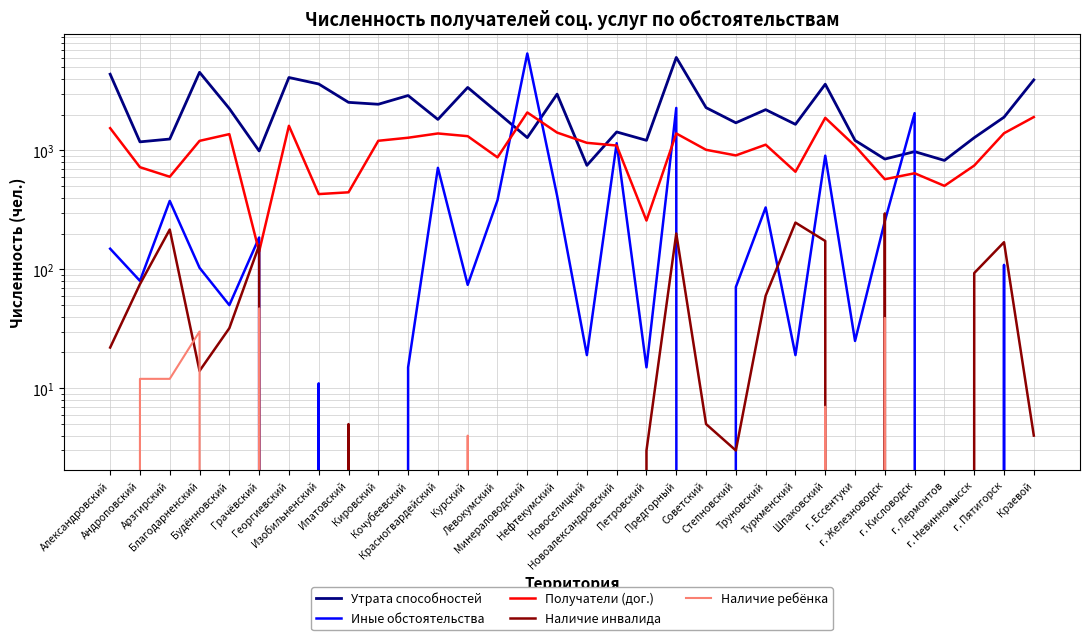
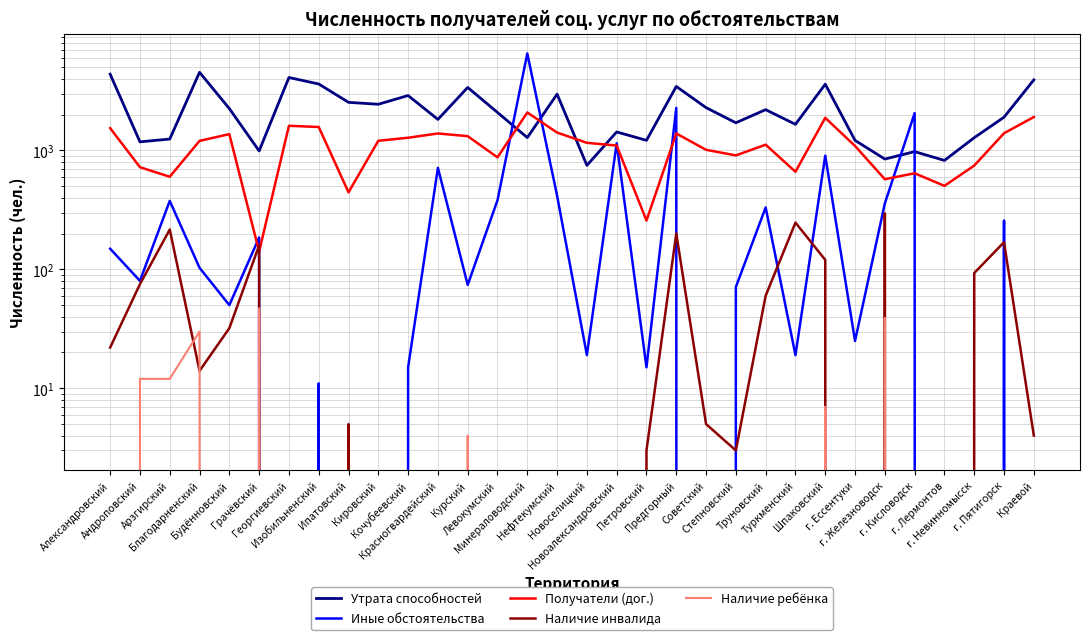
  {
    "Утрата способностей": {
      "Александровский": 4400,
      "Андроповский": 1200,
      "Арзгирский": 1200,
      "Благодарненский": 4500,
      "Будённовский": 2200,
      "Грачёвский": 1000,
      "Георгиевский": 4100,
      "Изобильненский": 3600,
      "Ипатовский": 2500,
      "Кировский": 2400,
      "Кочубеевский": 2900,
      "Красногвардейский": 1800,
      "Курский": 3400,
      "Левокумский": 2100,
      "Минераловодский": 1300,
      "Нефтекумский": 3000,
      "Новоселицкий": 700,
      "Новоалександровский": 1400,
      "Петровский": 1200,
-     "Предгорный": 6000,
+     "Предгорный": 3400,
      "Советский": 2300,
      "Степновский": 1700,
      "Труновский": 2200,
      "Туркменский": 1700,
      "Шпаковский": 3600,
      "г. Ессентуки": 1200,
      "г. Железноводск": 800,
      "г. Кисловодск": 1000,
      "г. Лермонтов": 800,
      "г. Невинномысск": 1300,
      "г. Пятигорск": 1900,
      "Краевой": 3900
    },
    "Иные обстоятельства": {
      "Александровский": 150,
      "Андроповский": 80,
      "Арзгирский": 380,
      "Благодарненский": 100,
      "Будённовский": 50,
      "Грачёвский": 190,
      "Изобильненский": 11,
      "Кочубеевский": 15,
      "Красногвардейский": 700,
      "Курский": 70,
      "Левокумский": 380,
      "Минераловодский": 7000,
      "Нефтекумский": 420,
      "Новоселицкий": 19,
      "Петровский": 15,
      "Предгорный": 2300,
      "Степновский": 70,
      "Труновский": 330,
      "Туркменский": 19,
      "Шпаковский": 900,
      "г. Ессентуки": 25,
-     "г. Железноводск": 250,
+     "г. Железноводск": 360,
      "г. Кисловодск": 2100,
-     "г. Пятигорск": 110
+     "г. Пятигорск": 260
    },
    "Получатели (дог.)": {
      "Александровский": 1500,
      "Андроповский": 700,
      "Арзгирский": 600,
      "Благодарненский": 1200,
      "Будённовский": 1400,
      "Грачёвский": 140,
      "Георгиевский": 1600,
-     "Изобильненский": 430,
+     "Изобильненский": 1600,
      "Ипатовский": 440,
      "Кировский": 1200,
      "Кочубеевский": 1300,
      "Красногвардейский": 1400,
      "Курский": 1300,
      "Левокумский": 900,
      "Минераловодский": 2100,
      "Нефтекумский": 1400,
      "Новоселицкий": 1200,
      "Петровский": 260,
      "Предгорный": 1400,
      "Советский": 1000,
      "Степновский": 900,
      "Труновский": 1100,
      "Туркменский": 700,
      "Шпаковский": 1900,
      "г. Ессентуки": 1100,
      "г. Железноводск": 600,
      "г. Кисловодск": 600,
      "г. Лермонтов": 500,
      "г. Невинномысск": 700,
      "г. Пятигорск": 1400,
      "Краевой": 1900
    },
    "Наличие инвалида": {
      "Александровский": 22,
      "Андроповский": 80,
      "Арзгирский": 220,
      "Благодарненский": 14,
      "Будённовский": 32,
      "Грачёвский": 160,
      "Ипатовский": 5,
      "Петровский": 3,
      "Предгорный": 200,
      "Советский": 5,
      "Степновский": 3,
      "Труновский": 60,
      "Туркменский": 250,
-     "Шпаковский": 170,
+     "Шпаковский": 120,
      "г. Железноводск": 300,
      "г. Невинномысск": 90,
      "г. Пятигорск": 170,
      "Краевой": 4
    },
    "Наличие ребёнка": {
      "Андроповский": 12,
      "Арзгирский": 12,
      "Благодарненский": 30,
      "Грачёвский": 47,
      "Курский": 4,
      "Шпаковский": 7,
      "г. Железноводск": 39
    }
  }
